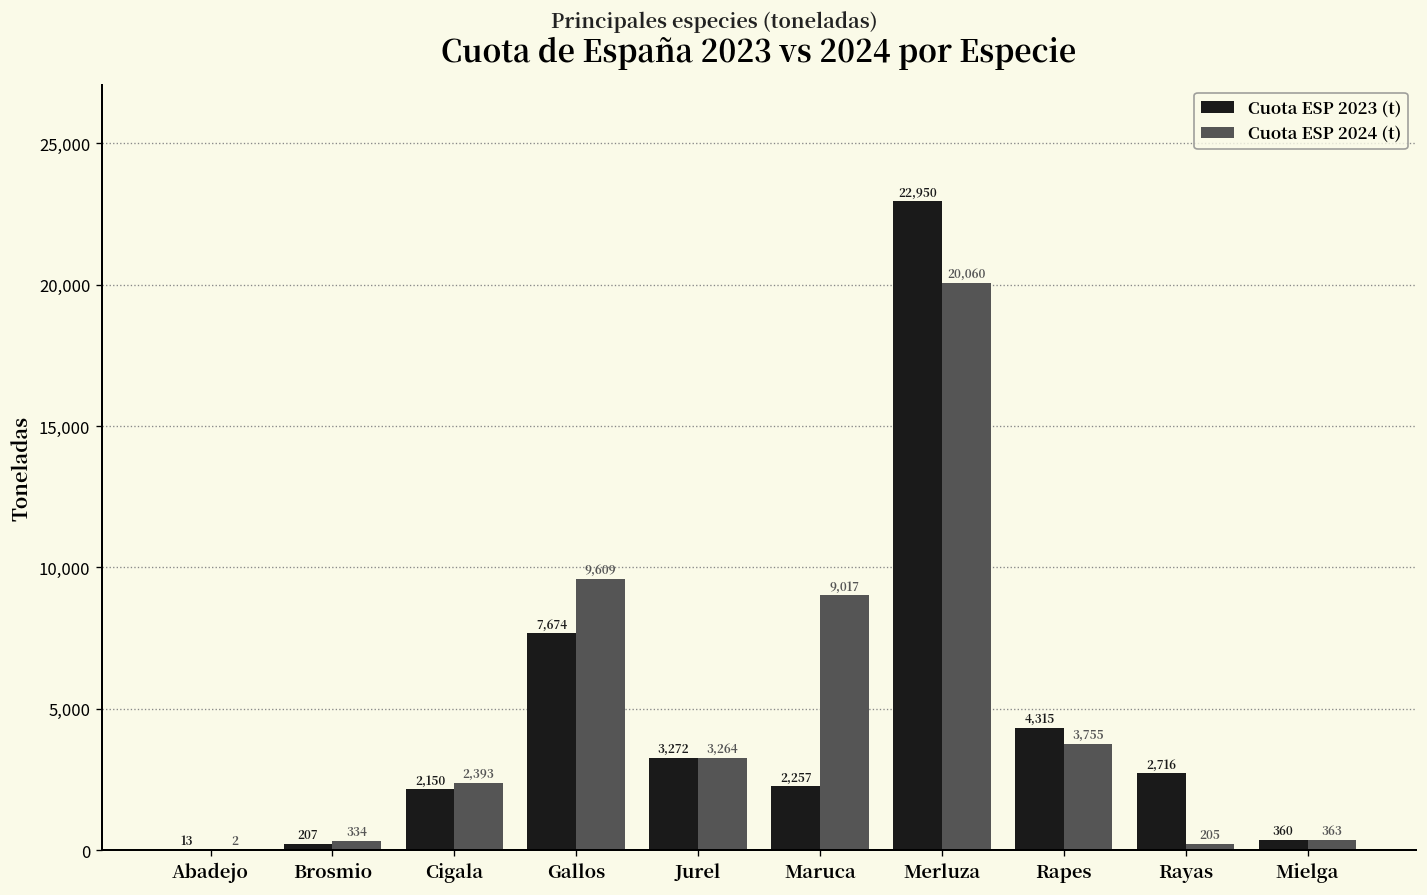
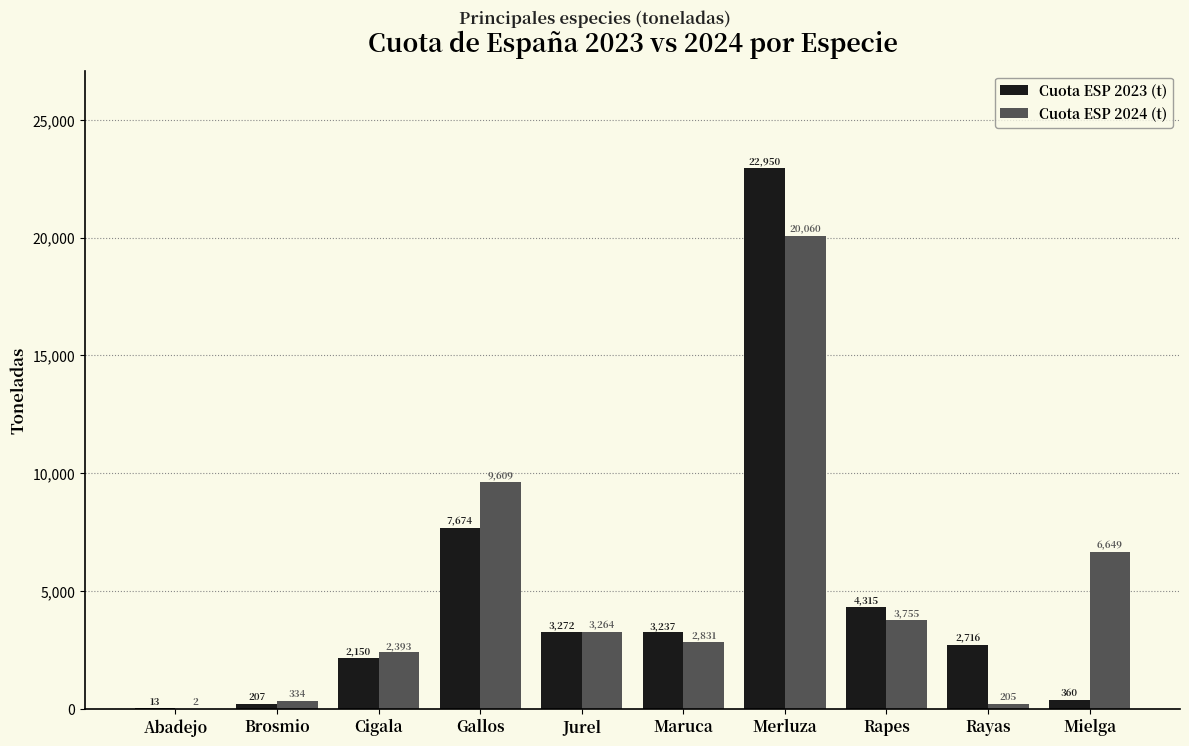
  {
    "Cuota ESP 2023 (t)": {
      "Abadejo": "13",
      "Brosmio": "207",
      "Cigala": "2,150",
      "Gallos": "7,674",
      "Jurel": "3,272",
-     "Maruca": "2,257",
+     "Maruca": "3,237",
      "Merluza": "22,950",
      "Rapes": "4,315",
      "Rayas": "2,716",
      "Mielga": "360"
    },
    "Cuota ESP 2024 (t)": {
      "Brosmio": "334",
      "Cigala": "2,393",
      "Gallos": "9,609",
      "Jurel": "3,264",
-     "Maruca": "9,017",
+     "Maruca": "2,831",
      "Merluza": "20,060",
-     "Mielga": "363"
+     "Mielga": "6,649"
    }
  }
